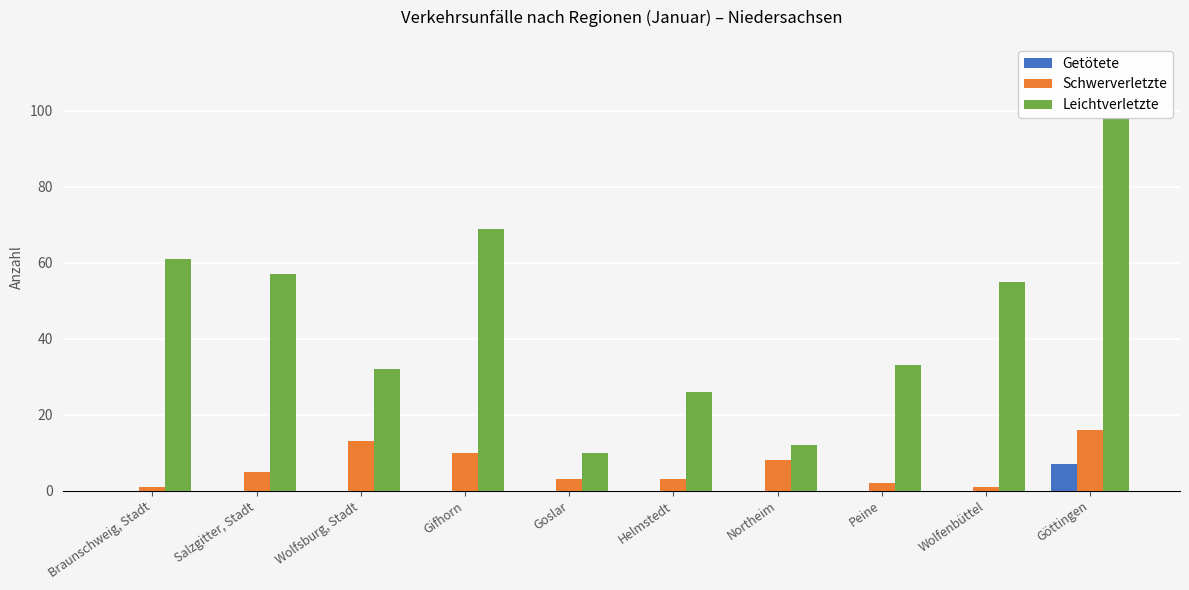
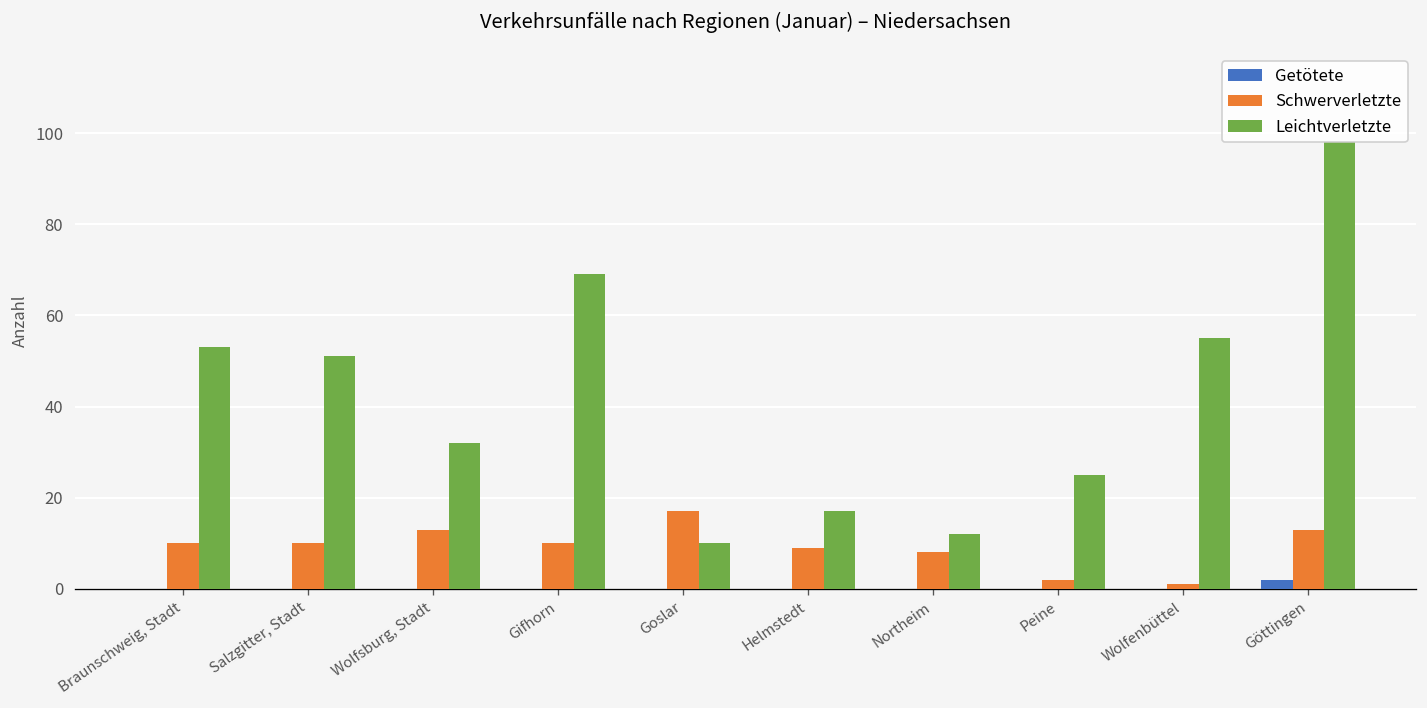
  {
    "Getötete": {
      "Braunschweig, Stadt": 0,
      "Salzgitter, Stadt": 0,
      "Wolfsburg, Stadt": 0,
      "Gifhorn": 0,
      "Goslar": 0,
      "Helmstedt": 0,
      "Northeim": 0,
      "Peine": 0,
      "Wolfenbüttel": 0,
-     "Göttingen": 7
+     "Göttingen": 2
    },
    "Schwerverletzte": {
-     "Braunschweig, Stadt": 1,
-     "Salzgitter, Stadt": 5,
+     "Braunschweig, Stadt": 10,
+     "Salzgitter, Stadt": 10,
      "Wolfsburg, Stadt": 13,
      "Gifhorn": 10,
-     "Goslar": 3,
-     "Helmstedt": 3,
+     "Goslar": 17,
+     "Helmstedt": 9,
      "Northeim": 8,
      "Peine": 2,
      "Wolfenbüttel": 1,
-     "Göttingen": 16
+     "Göttingen": 13
    },
    "Leichtverletzte": {
-     "Braunschweig, Stadt": 61,
-     "Salzgitter, Stadt": 57,
+     "Braunschweig, Stadt": 53,
+     "Salzgitter, Stadt": 51,
      "Wolfsburg, Stadt": 32,
      "Gifhorn": 69,
      "Goslar": 10,
-     "Helmstedt": 26,
+     "Helmstedt": 17,
      "Northeim": 12,
-     "Peine": 33,
+     "Peine": 25,
      "Wolfenbüttel": 55,
      "Göttingen": 98
    }
  }
